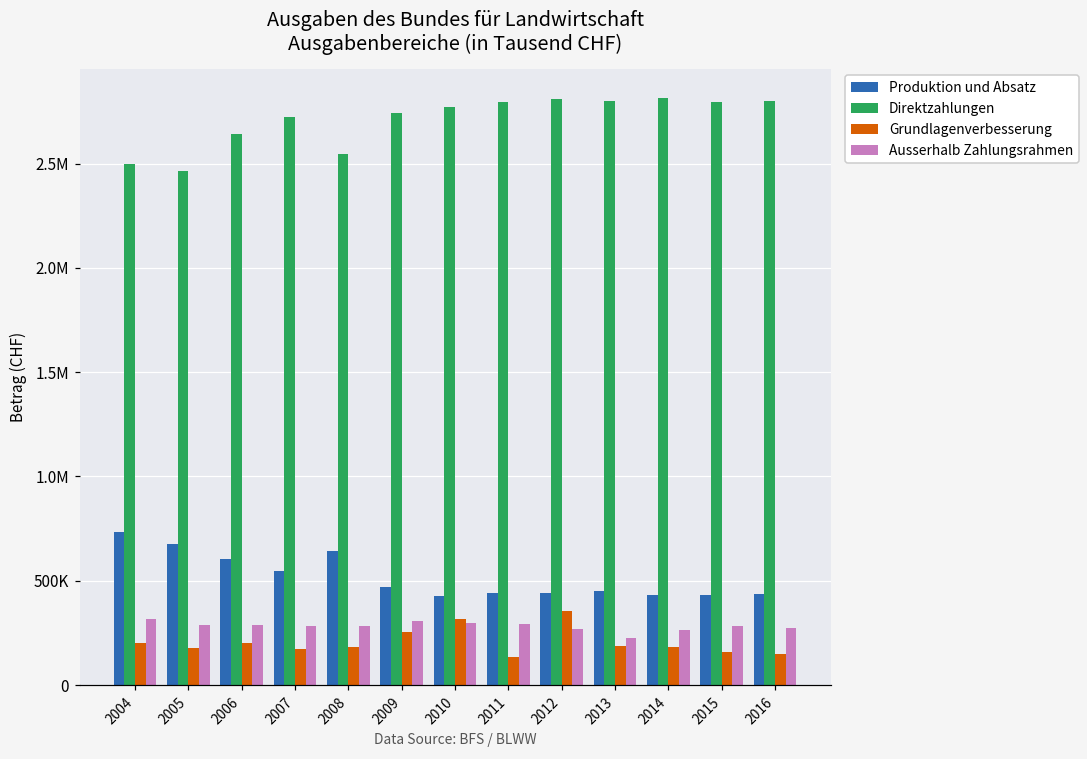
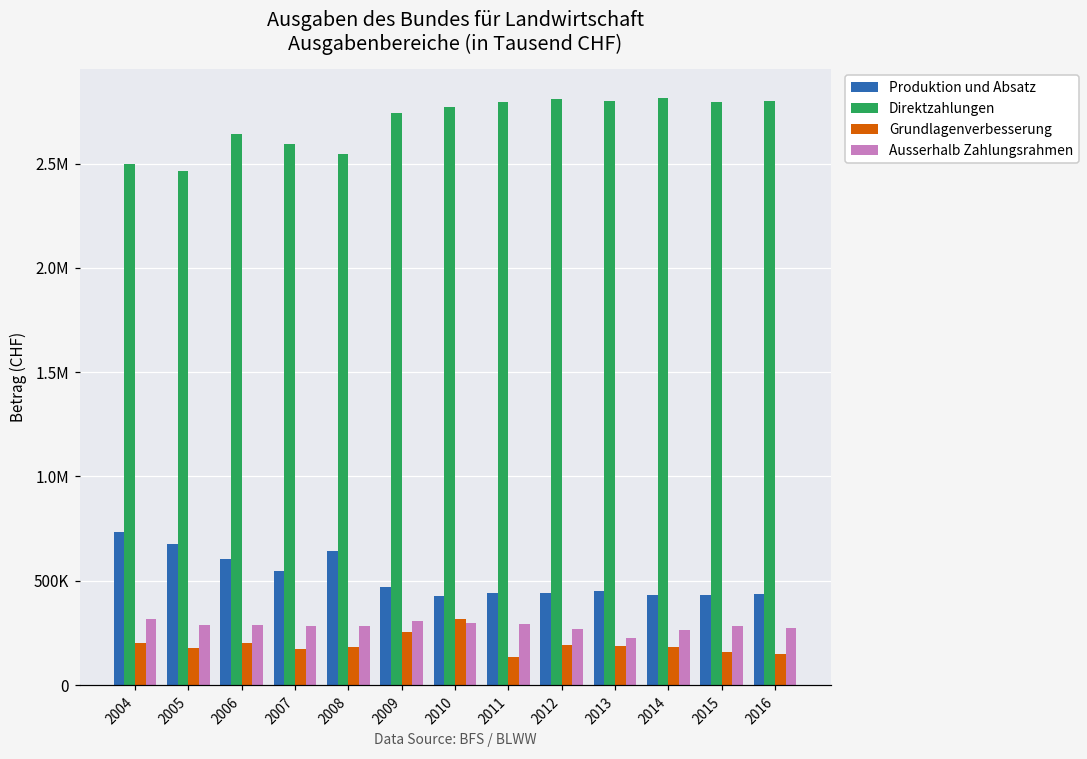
  {
    "Produktion und Absatz": {
      "2004": 730000,
      "2005": 680000,
      "2006": 610000,
      "2007": 550000,
      "2008": 640000,
      "2009": 470000,
      "2010": 430000,
      "2011": 440000,
      "2012": 440000,
      "2013": 450000,
      "2014": 430000,
      "2015": 430000,
      "2016": 430000
    },
    "Direktzahlungen": {
      "2004": 2500000,
      "2005": 2460000,
      "2006": 2640000,
-     "2007": 2720000,
+     "2007": 2600000,
      "2008": 2550000,
      "2009": 2740000,
      "2010": 2770000,
      "2011": 2790000,
      "2012": 2810000,
      "2013": 2800000,
      "2014": 2810000,
      "2015": 2800000,
      "2016": 2800000
    },
    "Grundlagenverbesserung": {
      "2004": 200000,
      "2005": 180000,
      "2006": 200000,
      "2007": 170000,
      "2008": 180000,
      "2009": 260000,
      "2010": 320000,
      "2011": 130000,
-     "2012": 360000,
+     "2012": 190000,
      "2013": 190000,
      "2014": 180000,
      "2015": 160000,
      "2016": 150000
    },
    "Ausserhalb Zahlungsrahmen": {
      "2004": 320000,
      "2005": 290000,
      "2006": 290000,
      "2007": 280000,
      "2008": 290000,
      "2009": 310000,
      "2010": 300000,
      "2011": 290000,
      "2012": 270000,
      "2013": 220000,
      "2014": 260000,
      "2015": 280000,
      "2016": 280000
    }
  }
